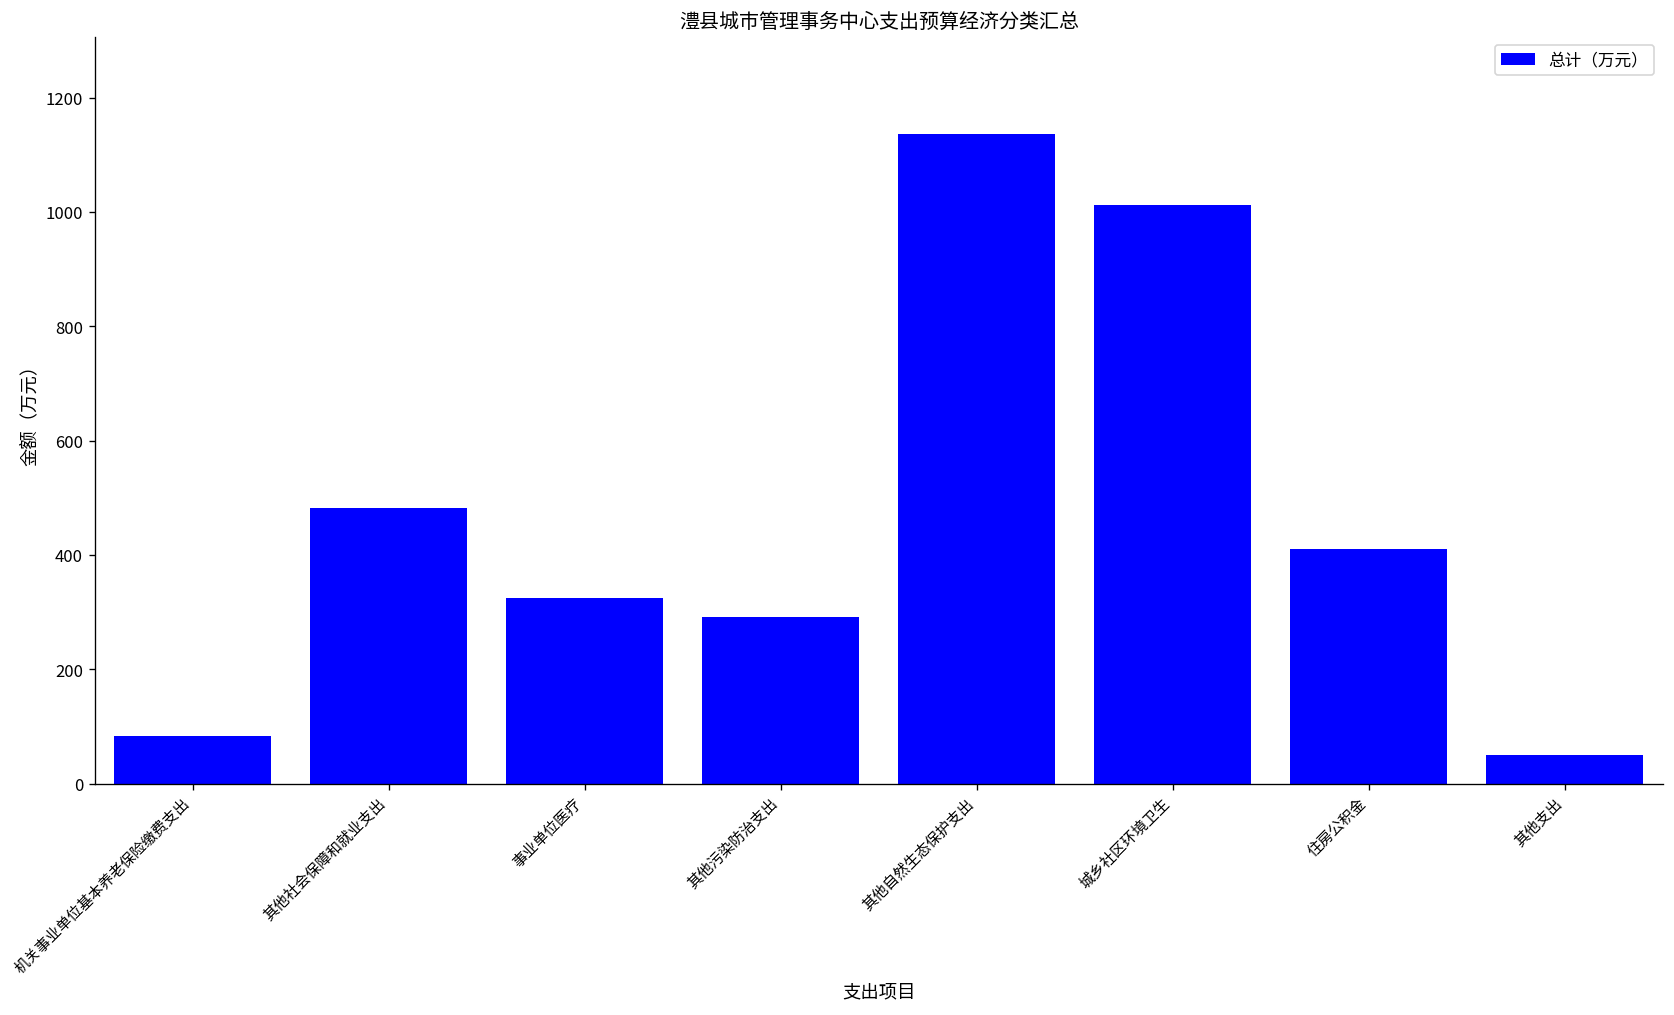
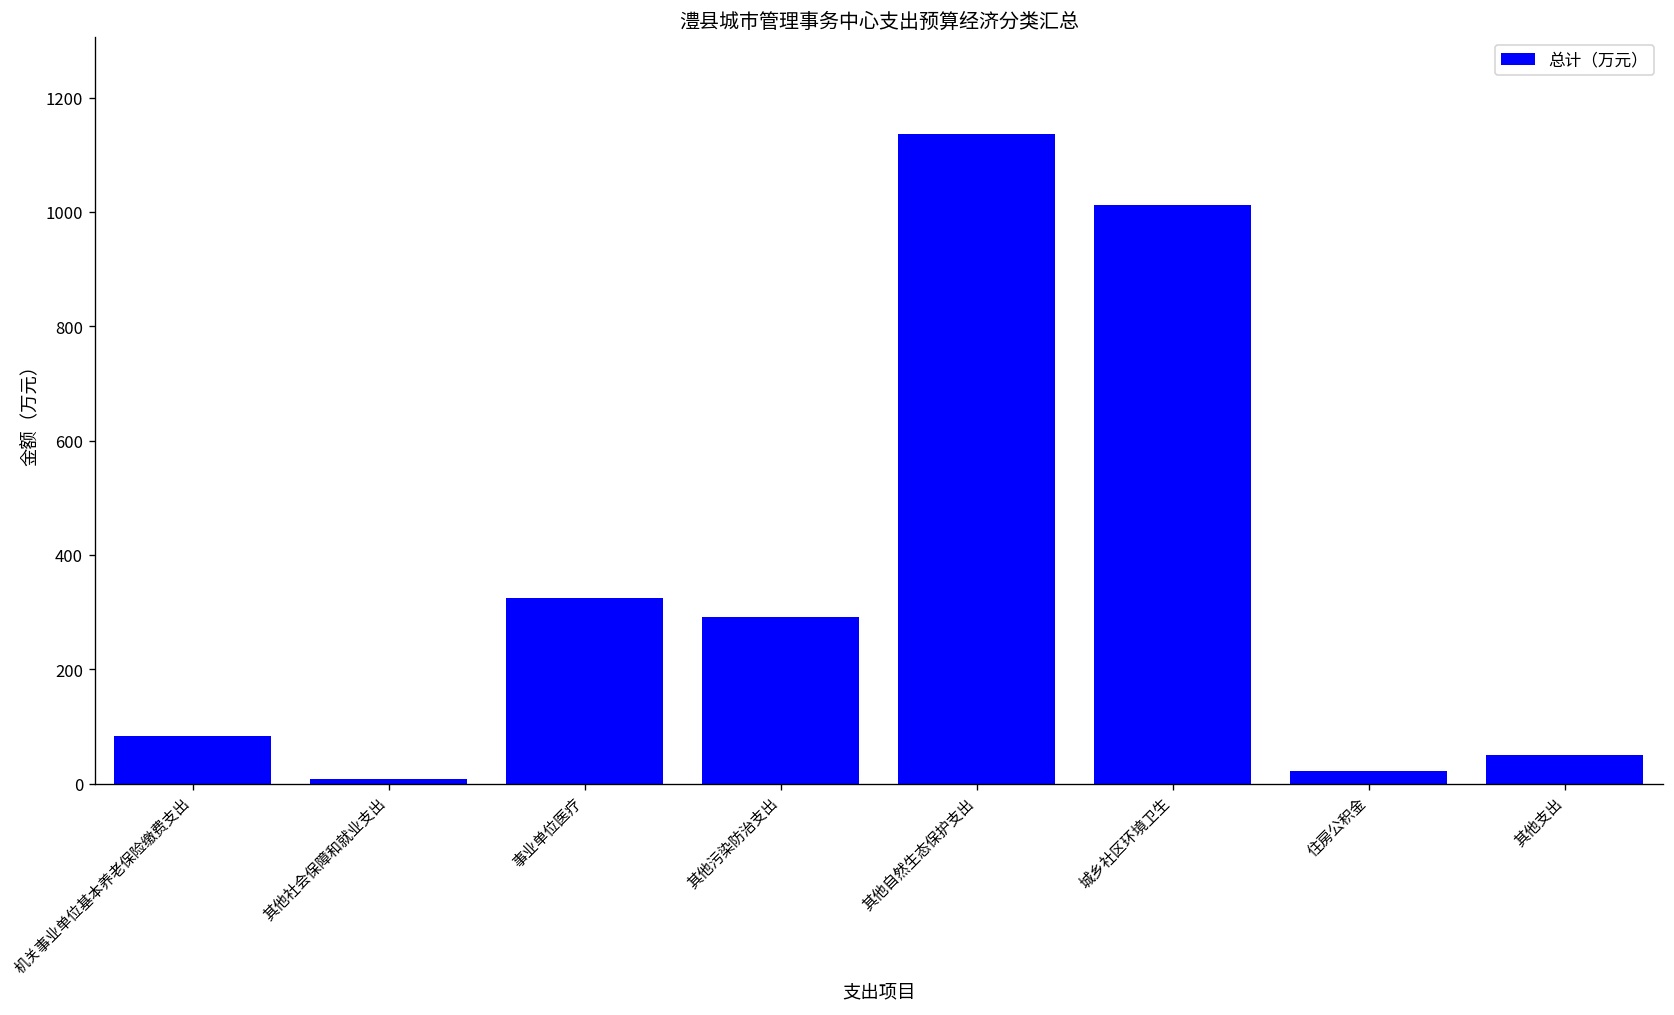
  {
    "机关事业单位基本养老保险缴费支出": 80,
-   "其他社会保障和就业支出": 480,
+   "其他社会保障和就业支出": 10,
    "事业单位医疗": 330,
    "其他污染防治支出": 290,
    "其他自然生态保护支出": 1140,
    "城乡社区环境卫生": 1010,
-   "住房公积金": 410,
+   "住房公积金": 20,
    "其他支出": 50
  }
